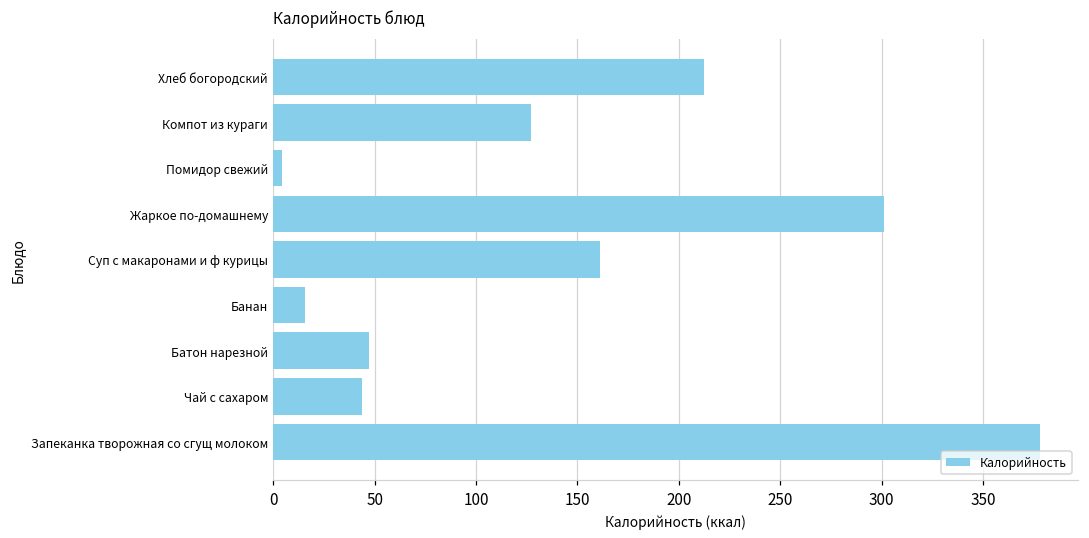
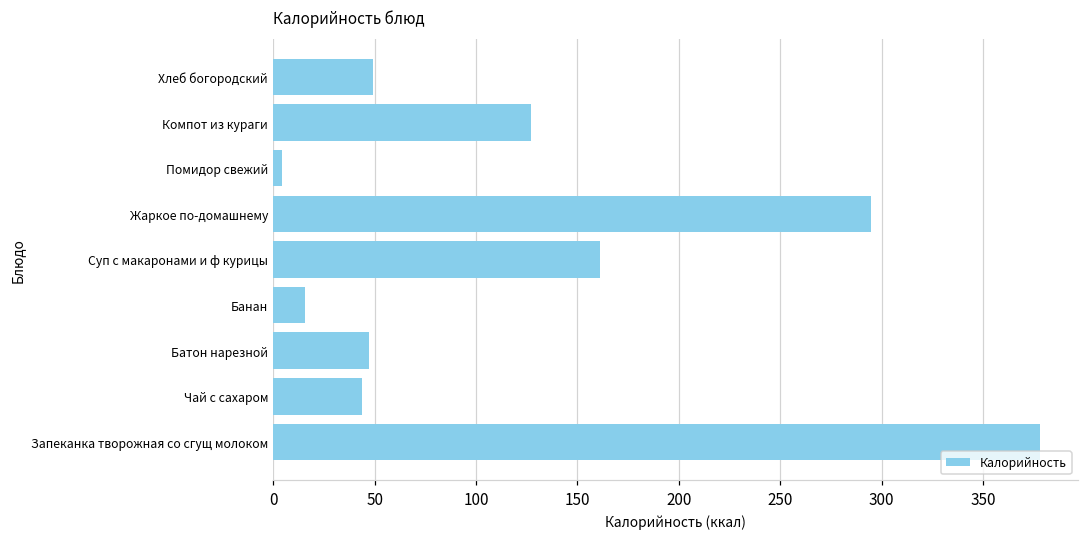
  {
-   "Хлеб богородский": 212,
+   "Хлеб богородский": 49,
    "Компот из кураги": 127,
    "Помидор свежий": 4,
-   "Жаркое по-домашнему": 301,
+   "Жаркое по-домашнему": 295,
    "Суп с макаронами и ф курицы": 161,
    "Банан": 15,
    "Батон нарезной": 47,
    "Чай с сахаром": 44,
    "Запеканка творожная со сгущ молоком": 378
  }
